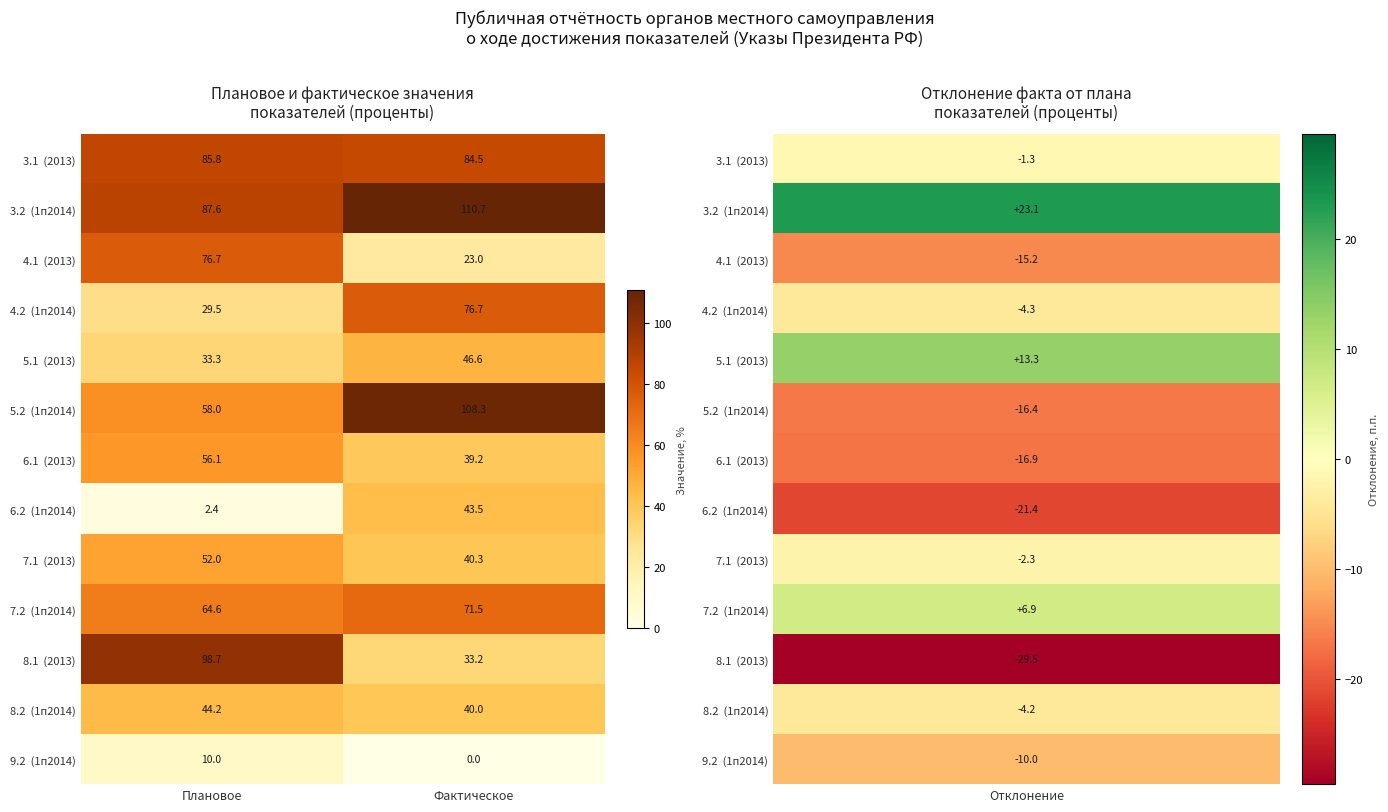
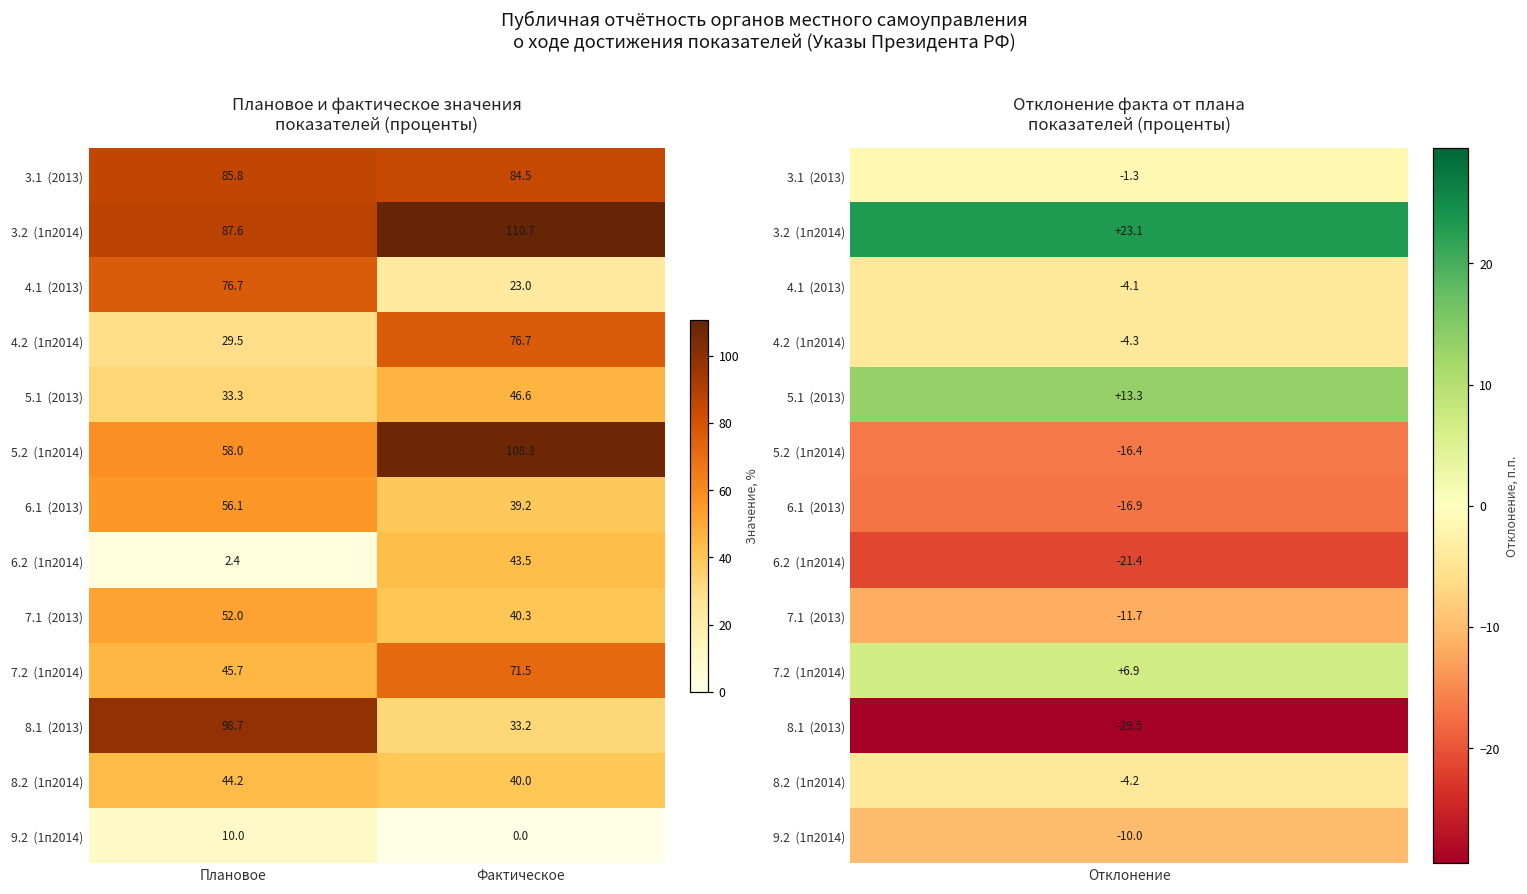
  {
    "Плановое и фактическое значения показателей (проценты)": {
      "3.1 (2013)": {
        "Плановое": "85.8",
        "Фактическое": "84.5"
      },
      "3.2 (1п2014)": {
        "Плановое": "87.6",
        "Фактическое": "110.7"
      },
      "4.1 (2013)": {
        "Плановое": "76.7",
        "Фактическое": "23.0"
      },
      "4.2 (1п2014)": {
        "Плановое": "29.5",
        "Фактическое": "76.7"
      },
      "5.1 (2013)": {
        "Плановое": "33.3",
        "Фактическое": "46.6"
      },
      "5.2 (1п2014)": {
        "Плановое": "58.0",
        "Фактическое": "108.3"
      },
      "6.1 (2013)": {
        "Плановое": "56.1",
        "Фактическое": "39.2"
      },
      "6.2 (1п2014)": {
        "Плановое": "2.4",
        "Фактическое": "43.5"
      },
      "7.1 (2013)": {
        "Плановое": "52.0",
        "Фактическое": "40.3"
      },
      "7.2 (1п2014)": {
-       "Плановое": "64.6",
+       "Плановое": "45.7",
        "Фактическое": "71.5"
      },
      "8.1 (2013)": {
        "Плановое": "98.7",
        "Фактическое": "33.2"
      },
      "8.2 (1п2014)": {
        "Плановое": "44.2",
        "Фактическое": "40.0"
      },
      "9.2 (1п2014)": {
        "Плановое": "10.0",
        "Фактическое": "0.0"
      }
    },
    "Отклонение факта от плана показателей (проценты)": {
      "3.1 (2013)": {
        "Отклонение": "-1.3"
      },
      "3.2 (1п2014)": {
        "Отклонение": "+23.1"
      },
      "4.1 (2013)": {
-       "Отклонение": "-15.2"
+       "Отклонение": "-4.1"
      },
      "4.2 (1п2014)": {
        "Отклонение": "-4.3"
      },
      "5.1 (2013)": {
        "Отклонение": "+13.3"
      },
      "5.2 (1п2014)": {
        "Отклонение": "-16.4"
      },
      "6.1 (2013)": {
        "Отклонение": "-16.9"
      },
      "6.2 (1п2014)": {
        "Отклонение": "-21.4"
      },
      "7.1 (2013)": {
-       "Отклонение": "-2.3"
+       "Отклонение": "-11.7"
      },
      "7.2 (1п2014)": {
        "Отклонение": "+6.9"
      },
      "8.1 (2013)": {
        "Отклонение": "-29.5"
      },
      "8.2 (1п2014)": {
        "Отклонение": "-4.2"
      },
      "9.2 (1п2014)": {
        "Отклонение": "-10.0"
      }
    }
  }
